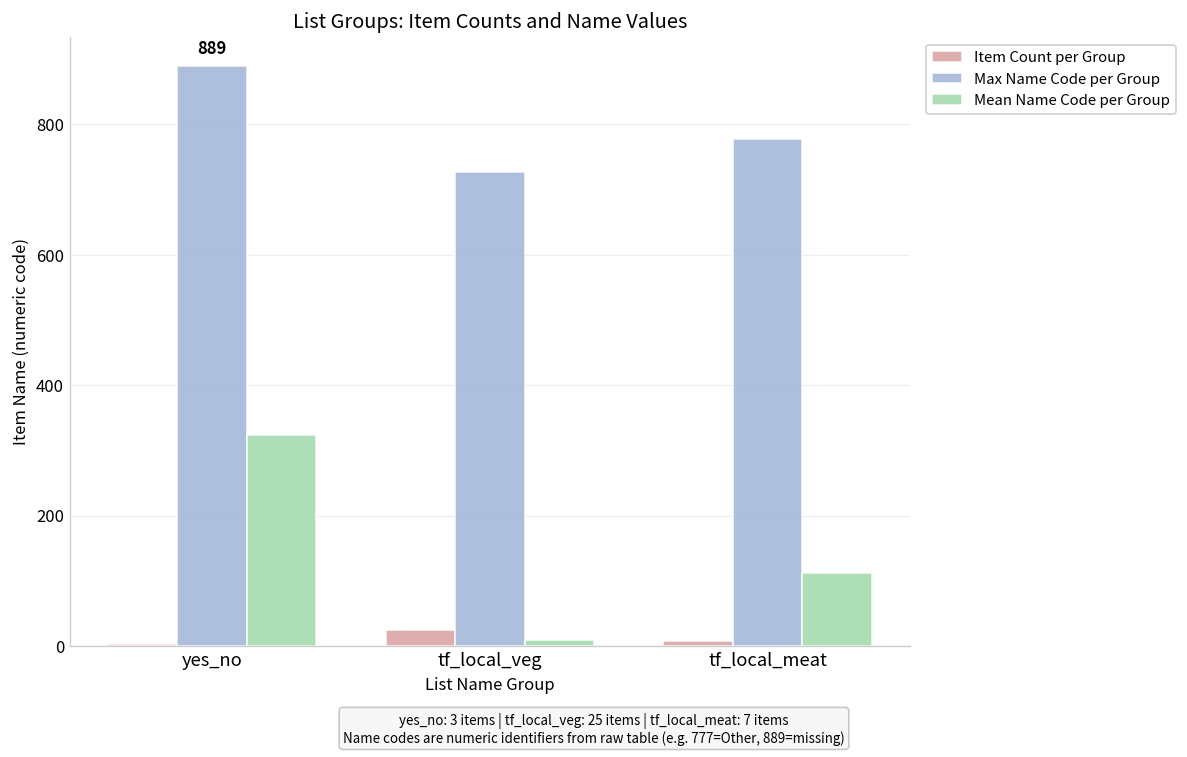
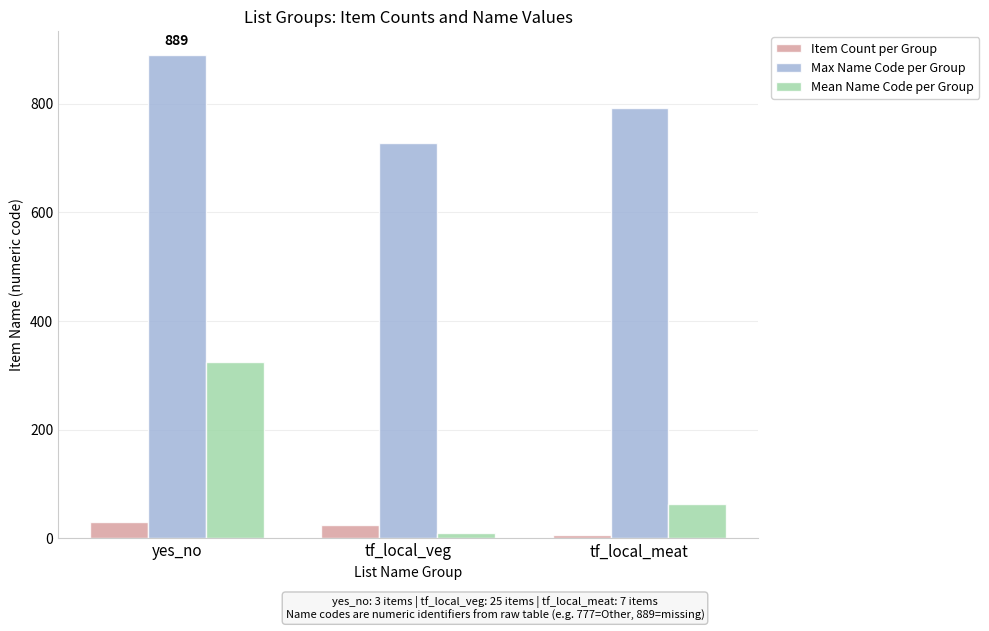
  {
    "Item Count per Group": {
-     "yes_no": 0,
+     "yes_no": 30,
      "tf_local_veg": 30,
      "tf_local_meat": 10
    },
    "Max Name Code per Group": {
      "tf_local_veg": 730,
-     "tf_local_meat": 780
+     "tf_local_meat": 790
    },
    "Mean Name Code per Group": {
      "yes_no": 320,
      "tf_local_veg": 10,
-     "tf_local_meat": 110
+     "tf_local_meat": 60
    }
  }
